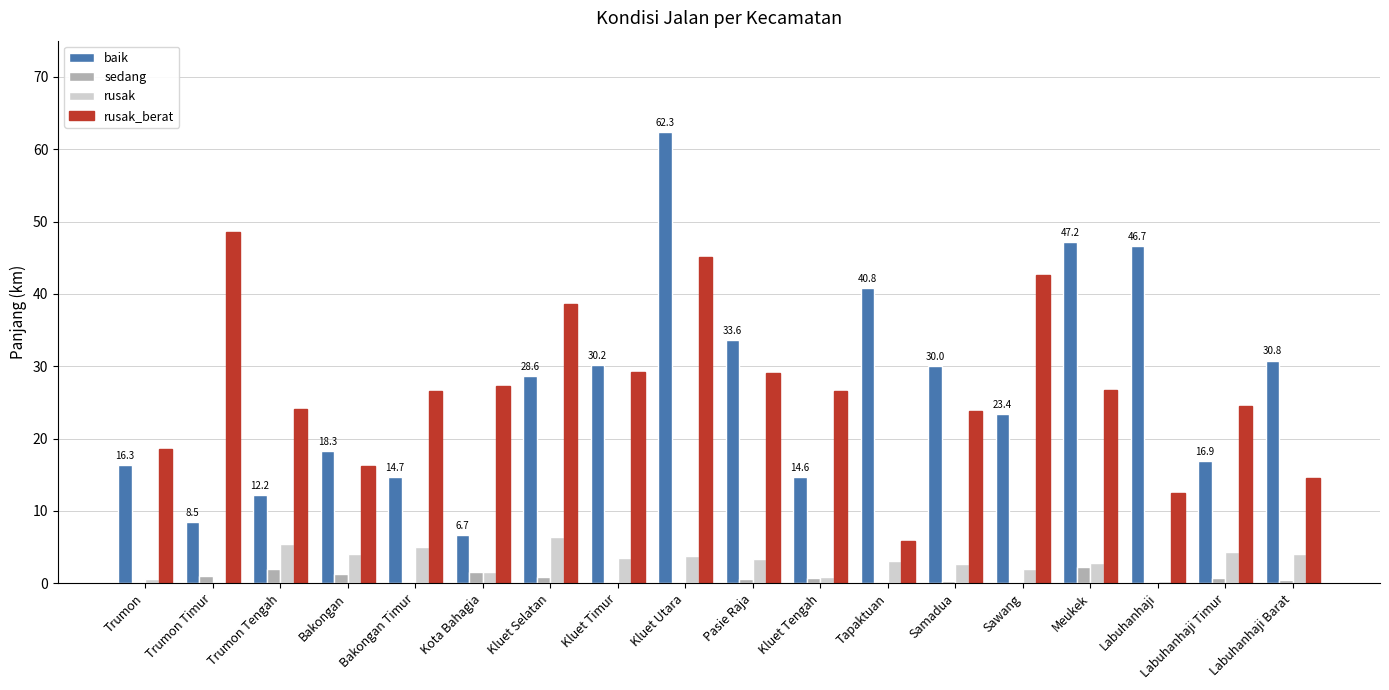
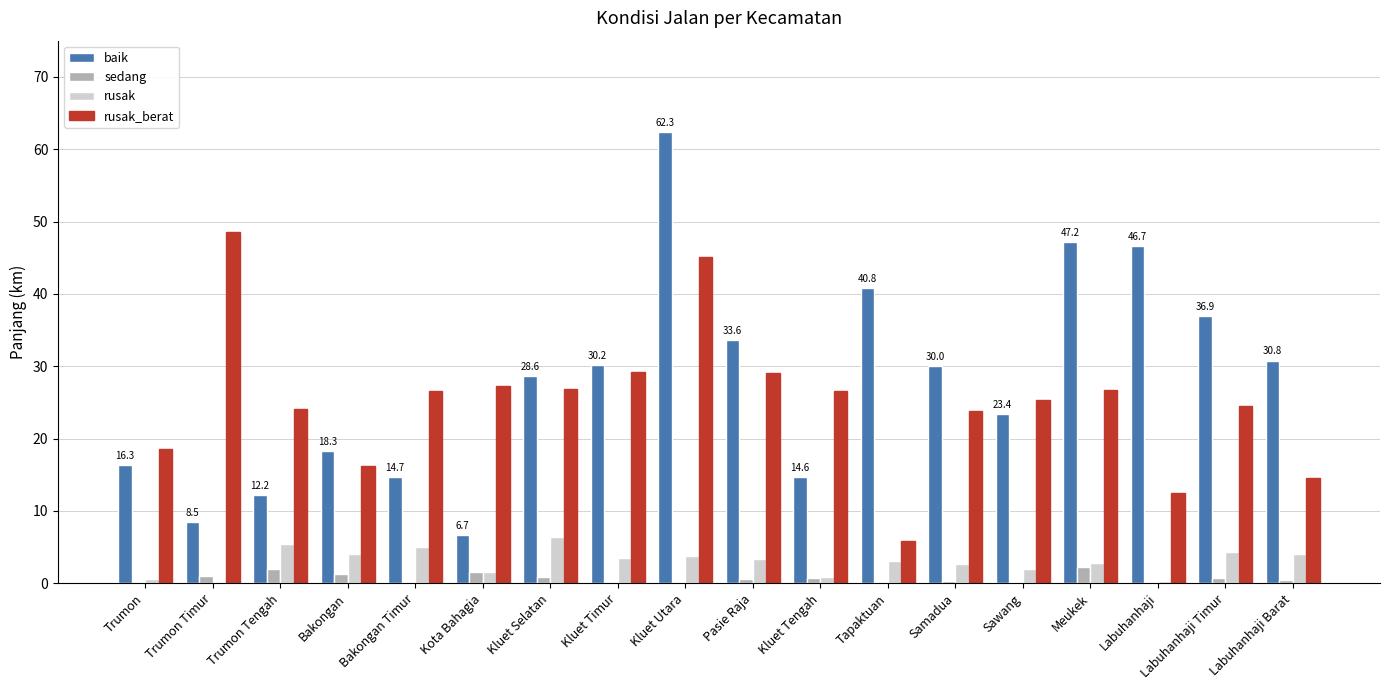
  {
    "baik": {
      "Trumon": 16.3,
      "Trumon Timur": 8.5,
      "Trumon Tengah": 12.2,
      "Bakongan": 18.3,
      "Bakongan Timur": 14.7,
      "Kota Bahagia": 6.7,
      "Kluet Selatan": 28.6,
      "Kluet Timur": 30.2,
      "Kluet Utara": 62.3,
      "Pasie Raja": 33.6,
      "Kluet Tengah": 14.6,
      "Tapaktuan": 40.8,
      "Samadua": 30.0,
      "Sawang": 23.4,
      "Meukek": 47.2,
      "Labuhanhaji": 46.7,
-     "Labuhanhaji Timur": 16.9,
+     "Labuhanhaji Timur": 36.9,
      "Labuhanhaji Barat": 30.8
    },
    "rusak_berat": {
      "Trumon": 19,
      "Trumon Timur": 49,
      "Trumon Tengah": 24,
      "Bakongan": 16,
      "Bakongan Timur": 27,
      "Kota Bahagia": 27,
-     "Kluet Selatan": 39,
+     "Kluet Selatan": 27,
      "Kluet Timur": 29,
      "Kluet Utara": 45,
      "Pasie Raja": 29,
      "Kluet Tengah": 27,
      "Tapaktuan": 6,
      "Samadua": 24,
-     "Sawang": 43,
+     "Sawang": 25,
      "Meukek": 27,
      "Labuhanhaji": 13,
      "Labuhanhaji Timur": 24,
      "Labuhanhaji Barat": 14
    }
  }
